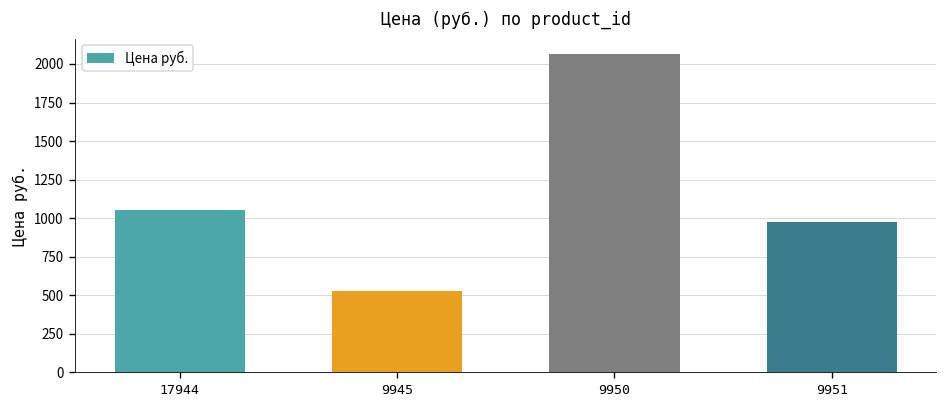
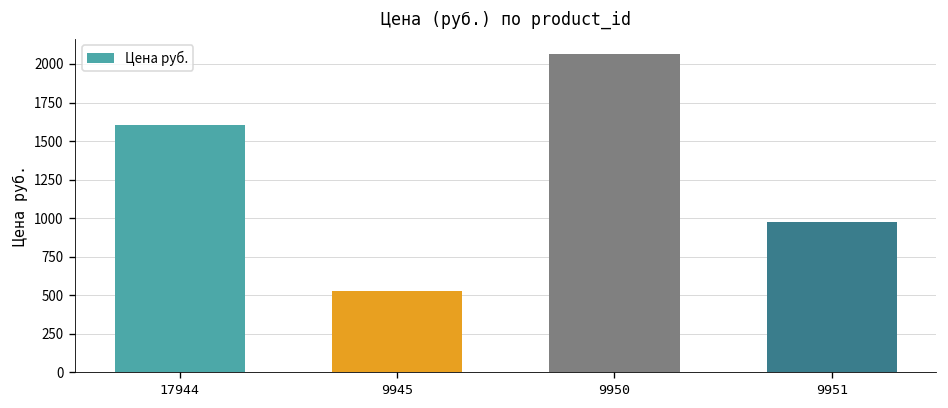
  {
-   "17944": 1050,
+   "17944": 1610,
    "9945": 530,
    "9950": 2060,
    "9951": 970
  }
